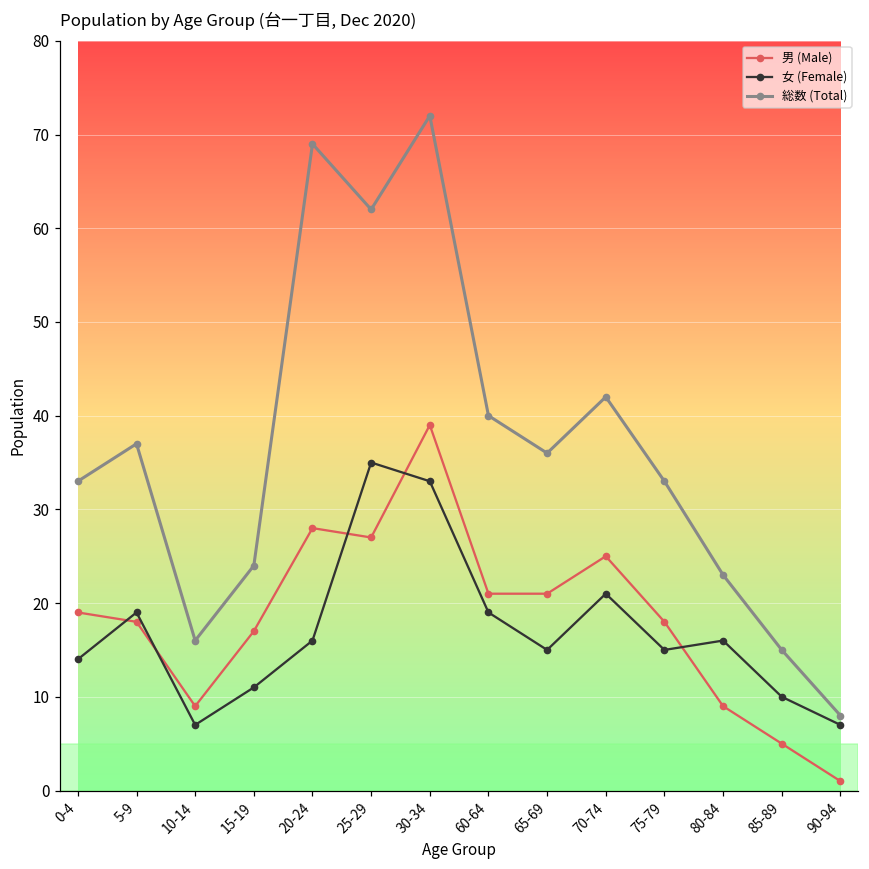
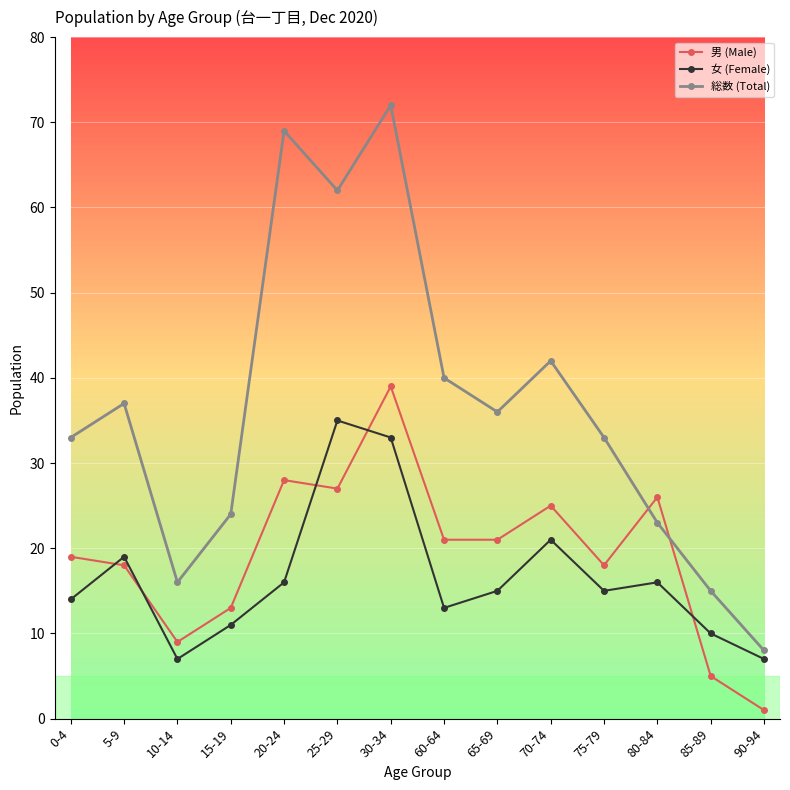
  {
    "男 (Male)": {
      "0-4": 19,
      "5-9": 18,
      "10-14": 9,
-     "15-19": 17,
+     "15-19": 13,
      "20-24": 28,
      "25-29": 27,
      "30-34": 39,
      "60-64": 21,
      "65-69": 21,
      "70-74": 25,
      "75-79": 18,
-     "80-84": 9
+     "80-84": 26
    },
    "女 (Female)": {
      "0-4": 14,
      "5-9": 19,
      "10-14": 7,
      "15-19": 11,
      "20-24": 16,
      "25-29": 35,
      "30-34": 33,
-     "60-64": 19,
+     "60-64": 13,
      "65-69": 15,
      "70-74": 21,
      "75-79": 15,
      "80-84": 16,
      "85-89": 10,
      "90-94": 7
    },
    "総数 (Total)": {
      "0-4": 33,
      "5-9": 37,
      "10-14": 16,
      "15-19": 24,
      "20-24": 69,
      "25-29": 62,
      "30-34": 72,
      "60-64": 40,
      "65-69": 36,
      "70-74": 42,
      "75-79": 33,
      "80-84": 23,
      "85-89": 15,
      "90-94": 8
    }
  }
